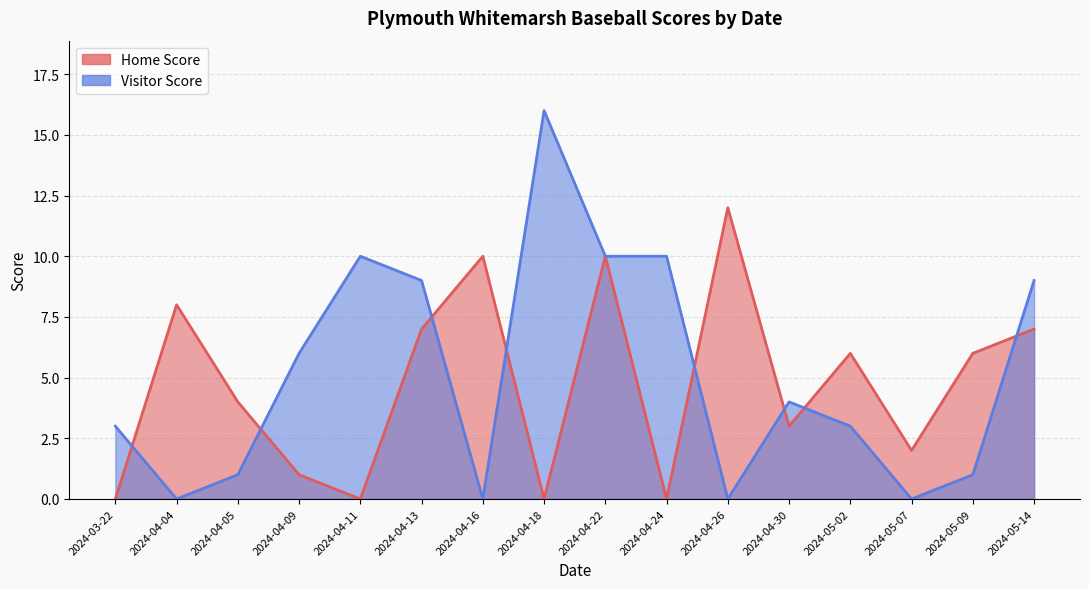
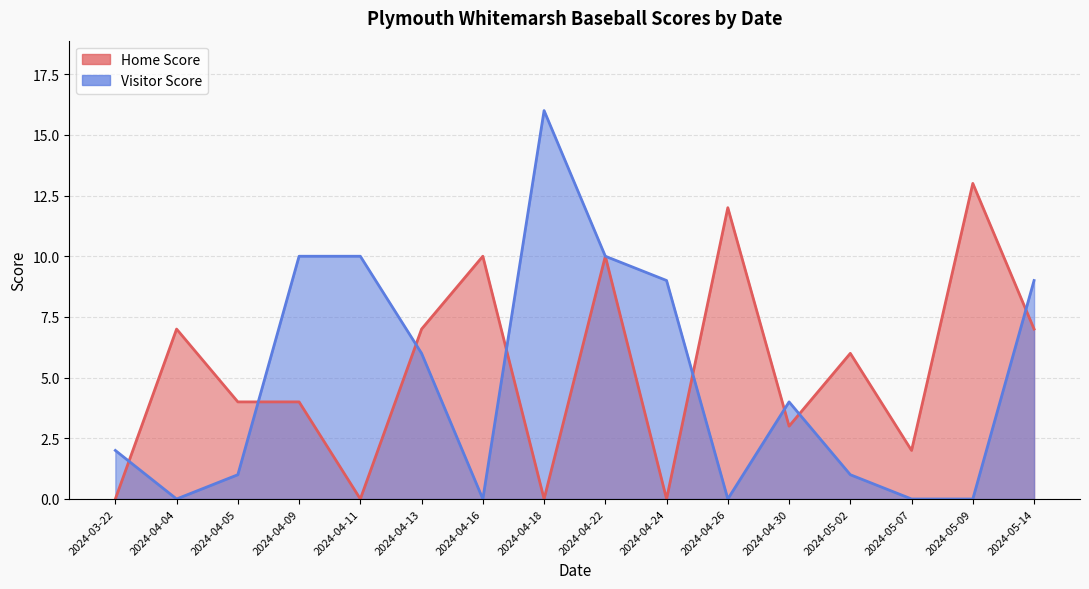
  {
    "Home Score": {
      "2024-03-22": 0,
-     "2024-04-04": 8,
+     "2024-04-04": 7,
      "2024-04-05": 4,
-     "2024-04-09": 1,
+     "2024-04-09": 4,
      "2024-04-11": 0,
      "2024-04-13": 7,
      "2024-04-16": 10,
      "2024-04-18": 0,
      "2024-04-24": 0,
      "2024-04-26": 12,
      "2024-04-30": 3,
      "2024-05-02": 6,
      "2024-05-07": 2,
-     "2024-05-09": 6,
+     "2024-05-09": 13,
      "2024-05-14": 7
    },
    "Visitor Score": {
-     "2024-03-22": 3,
+     "2024-03-22": 2,
      "2024-04-04": 0,
      "2024-04-05": 1,
-     "2024-04-09": 6,
+     "2024-04-09": 10,
      "2024-04-11": 10,
-     "2024-04-13": 9,
+     "2024-04-13": 6,
      "2024-04-16": 0,
      "2024-04-18": 16,
-     "2024-04-24": 10,
+     "2024-04-24": 9,
      "2024-04-26": 0,
      "2024-04-30": 4,
-     "2024-05-02": 3,
+     "2024-05-02": 1,
      "2024-05-07": 0,
-     "2024-05-09": 1,
+     "2024-05-09": 0,
      "2024-05-14": 9
    }
  }
